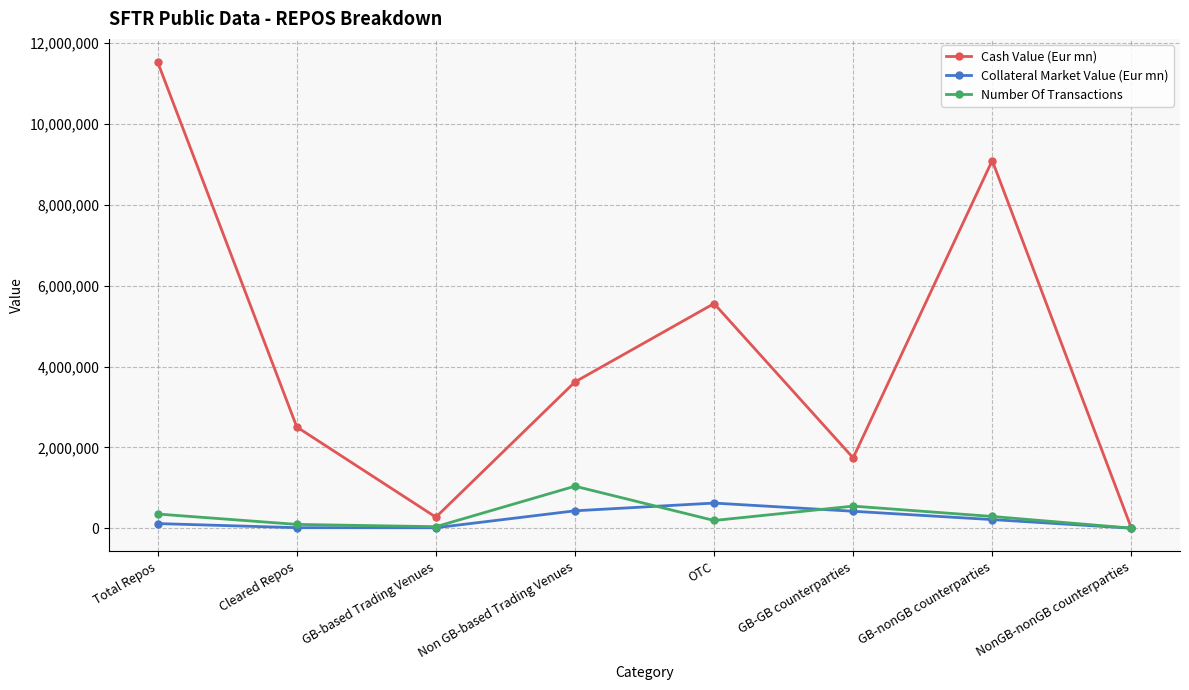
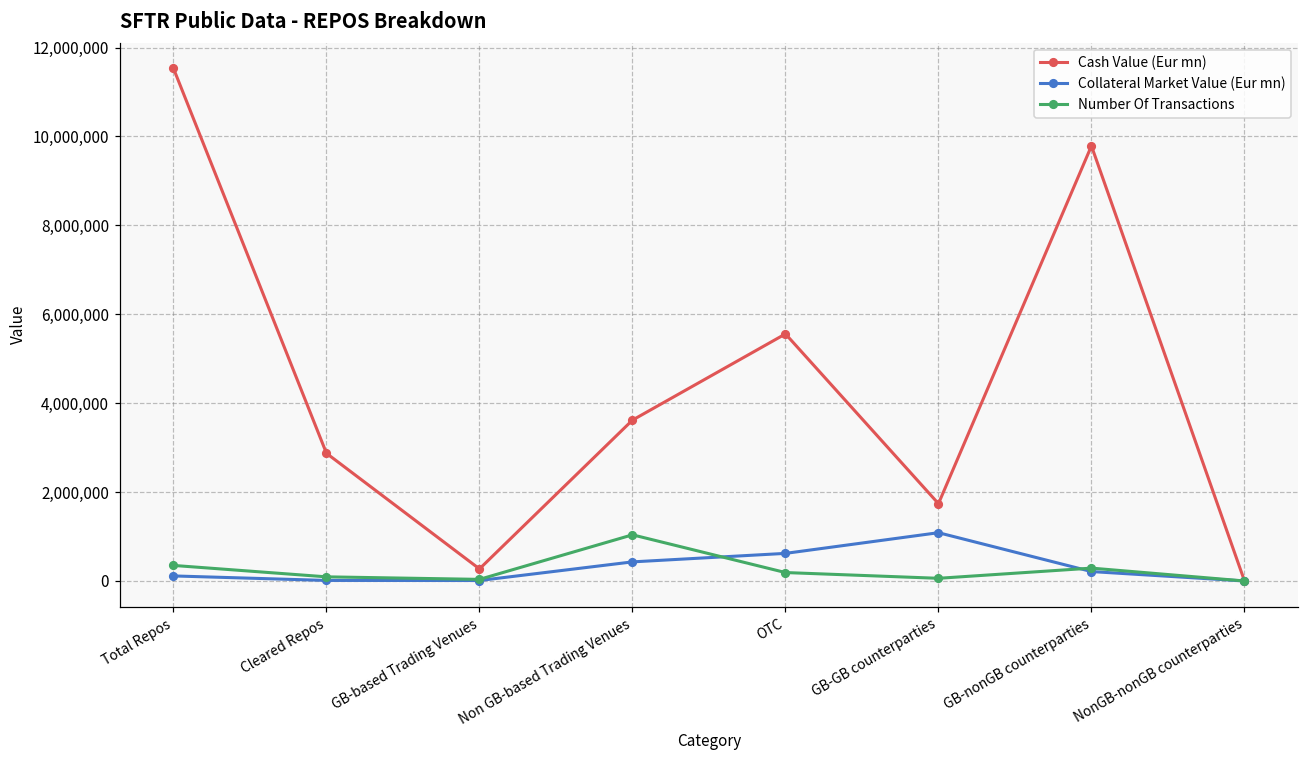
  {
    "Cash Value (Eur mn)": {
      "Total Repos": "11,500,000",
-     "Cleared Repos": "2,500,000",
+     "Cleared Repos": "2,900,000",
      "GB-based Trading Venues": "300,000",
      "Non GB-based Trading Venues": "3,600,000",
      "OTC": "5,600,000",
      "GB-GB counterparties": "1,700,000",
-     "GB-nonGB counterparties": "9,100,000"
+     "GB-nonGB counterparties": "9,800,000"
    },
    "Collateral Market Value (Eur mn)": {
      "Total Repos": "100,000",
      "Cleared Repos": "0",
      "Non GB-based Trading Venues": "400,000",
      "OTC": "600,000",
-     "GB-GB counterparties": "400,000",
+     "GB-GB counterparties": "1,100,000",
      "GB-nonGB counterparties": "200,000"
    },
    "Number Of Transactions": {
      "Total Repos": "300,000",
      "Cleared Repos": "100,000",
      "Non GB-based Trading Venues": "1,000,000",
      "OTC": "200,000",
-     "GB-GB counterparties": "500,000",
+     "GB-GB counterparties": "100,000",
      "GB-nonGB counterparties": "300,000"
    }
  }
